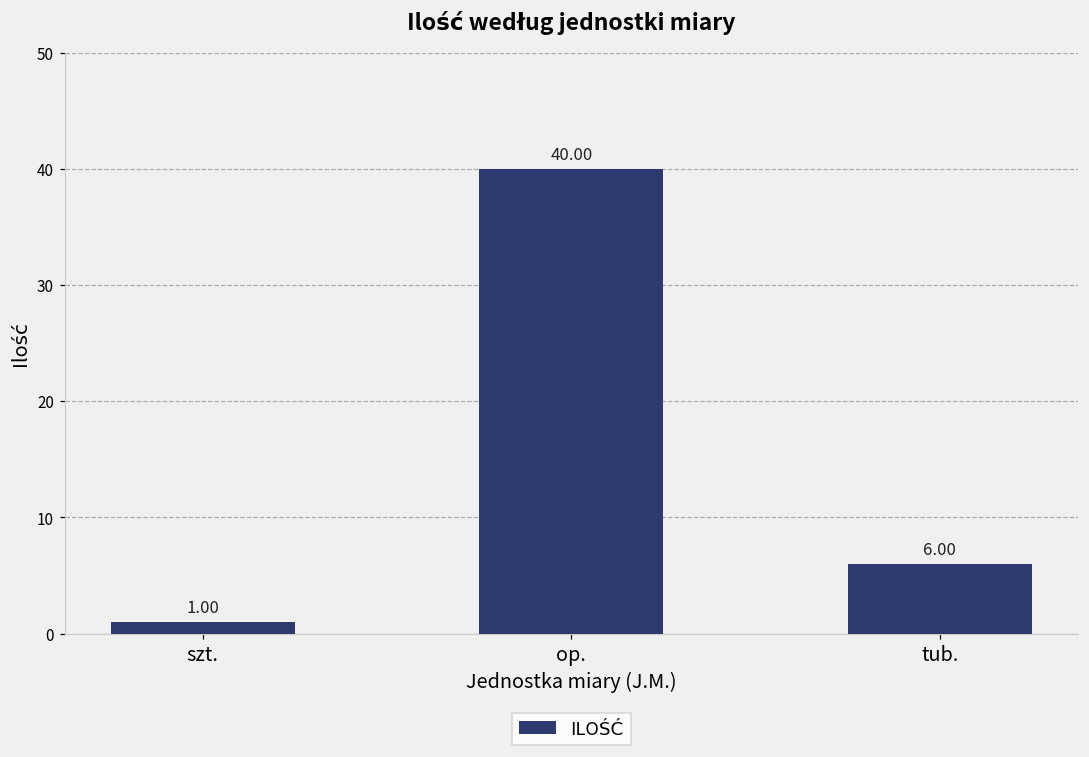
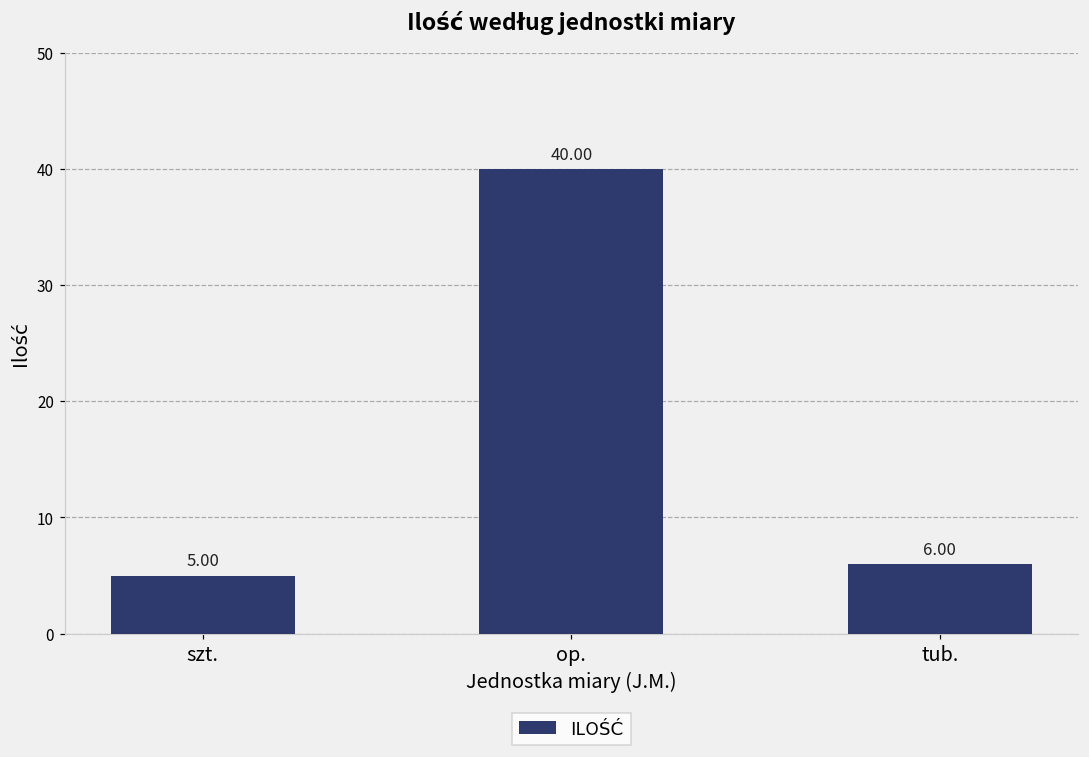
  {
-   "szt.": 1.00,
+   "szt.": 5.00,
    "op.": 40.00,
    "tub.": 6.00
  }
